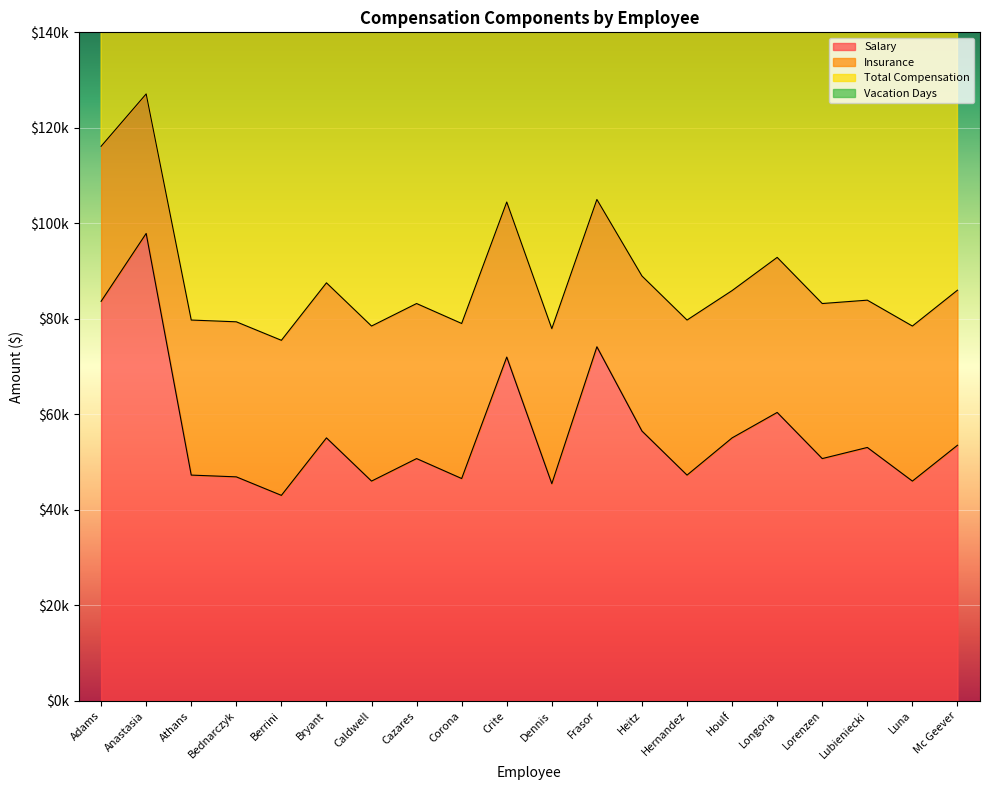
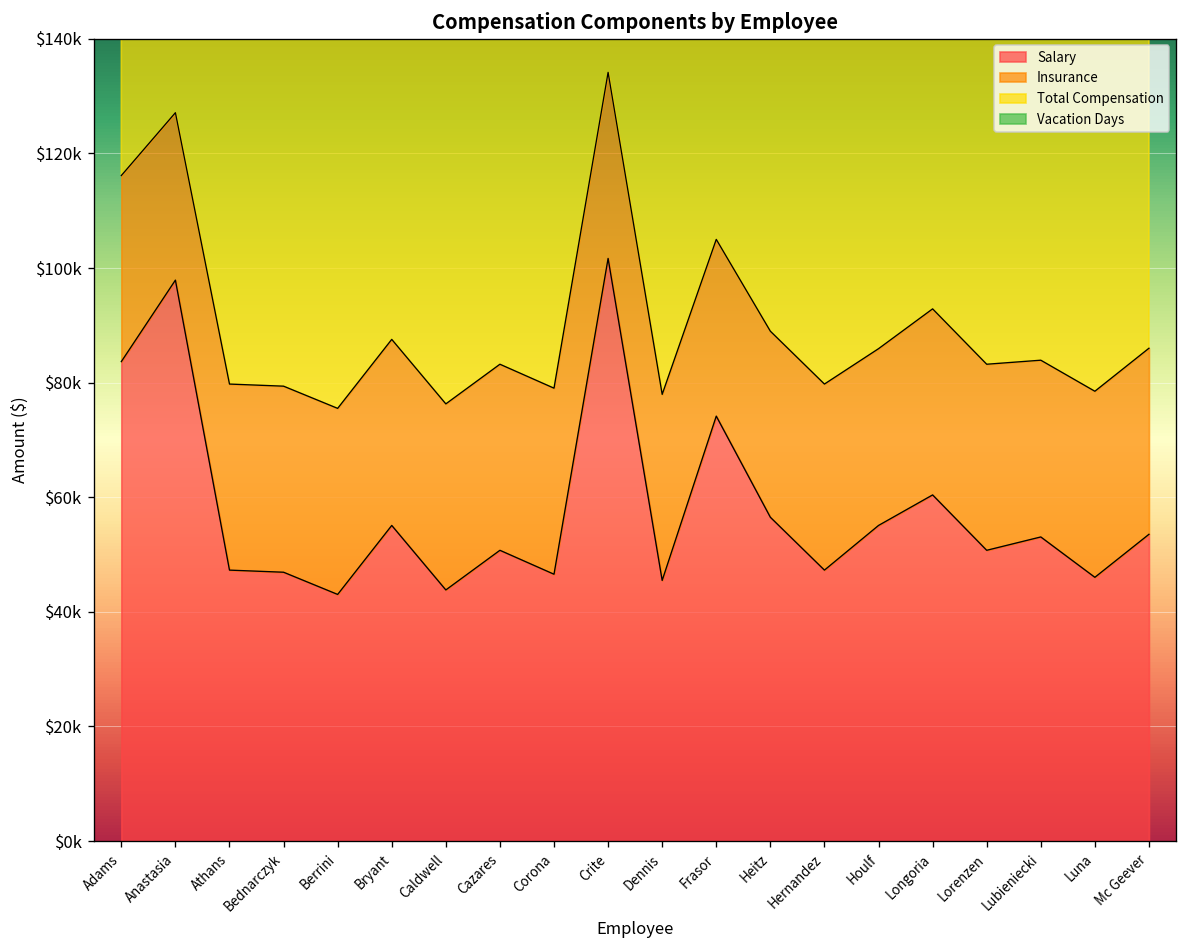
  {
    "Salary": {
      "Adams": "$84000",
      "Anastasia": "$98000",
      "Athans": "$47000",
      "Bednarczyk": "$47000",
      "Berrini": "$43000",
      "Bryant": "$55000",
-     "Caldwell": "$46000",
+     "Caldwell": "$44000",
      "Cazares": "$51000",
      "Corona": "$47000",
-     "Crite": "$72000",
+     "Crite": "$102000",
      "Dennis": "$45000",
      "Frasor": "$74000",
      "Heitz": "$57000",
      "Hernandez": "$47000",
      "Houlf": "$55000",
      "Longoria": "$60000",
      "Lorenzen": "$51000",
      "Lubieniecki": "$53000",
      "Luna": "$46000",
      "Mc Geever": "$54000"
    },
    "Insurance": {
      "Adams": "$32000",
      "Anastasia": "$29000",
      "Athans": "$32000",
      "Bednarczyk": "$32000",
      "Berrini": "$32000",
      "Bryant": "$32000",
      "Caldwell": "$32000",
      "Cazares": "$32000",
      "Corona": "$32000",
      "Crite": "$32000",
      "Dennis": "$32000",
      "Frasor": "$31000",
      "Heitz": "$32000",
      "Hernandez": "$32000",
      "Houlf": "$31000",
      "Longoria": "$32000",
      "Lorenzen": "$32000",
      "Lubieniecki": "$31000",
      "Luna": "$32000",
      "Mc Geever": "$32000"
    }
  }
